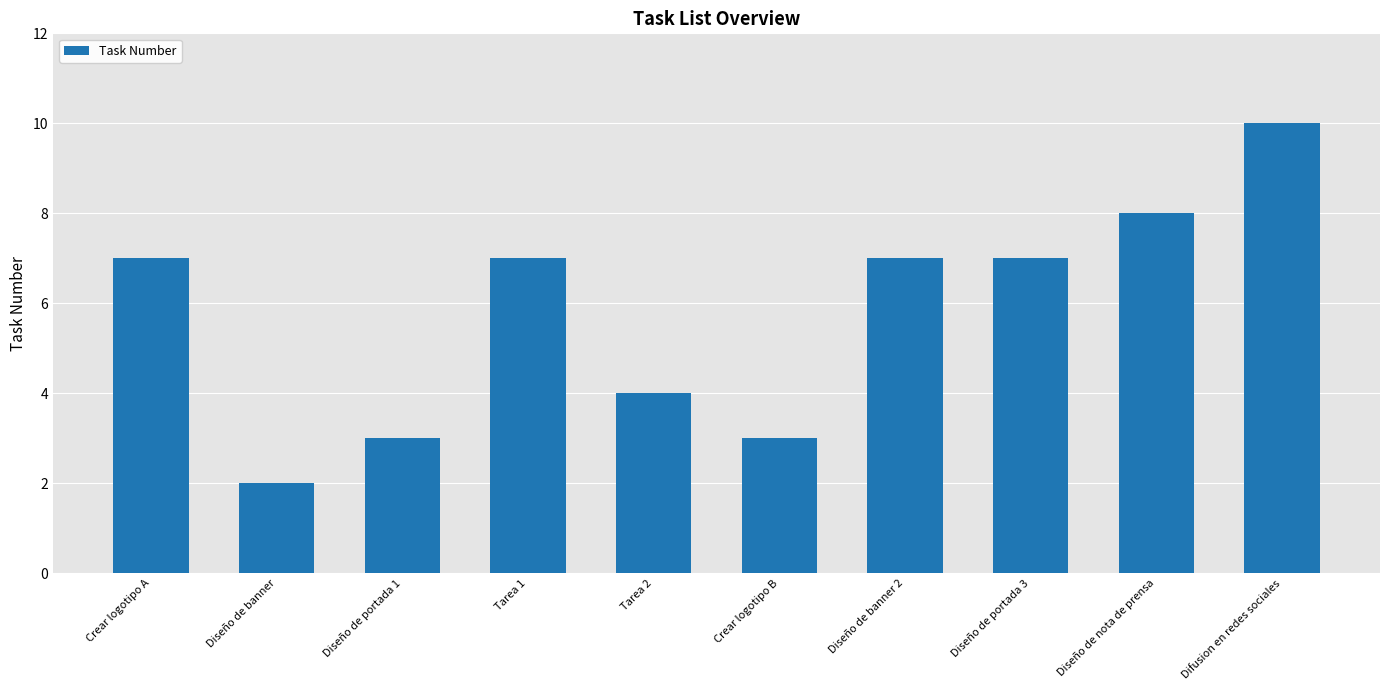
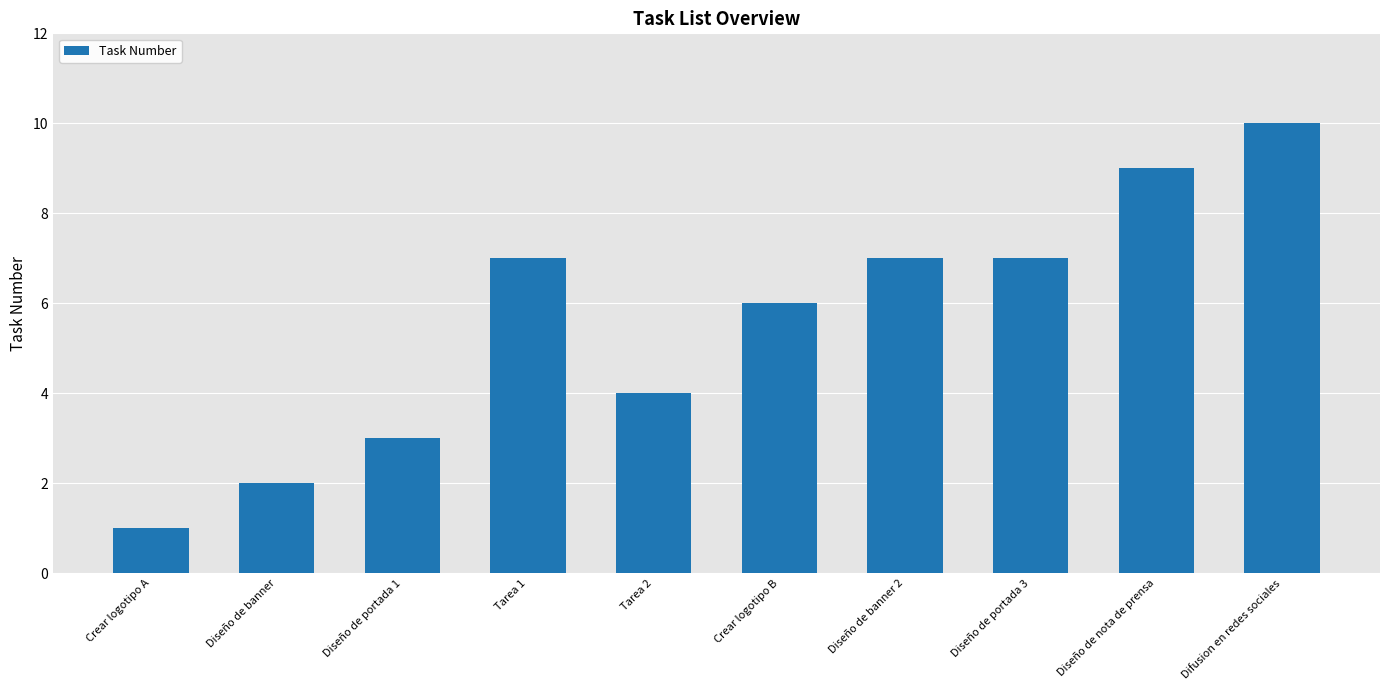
  {
-   "Crear logotipo A": 7,
+   "Crear logotipo A": 1,
    "Diseño de banner": 2,
    "Diseño de portada 1": 3,
    "Tarea 1": 7,
    "Tarea 2": 4,
-   "Crear logotipo B": 3,
+   "Crear logotipo B": 6,
    "Diseño de banner 2": 7,
    "Diseño de portada 3": 7,
-   "Diseño de nota de prensa": 8,
+   "Diseño de nota de prensa": 9,
    "Difusion en redes sociales": 10
  }
